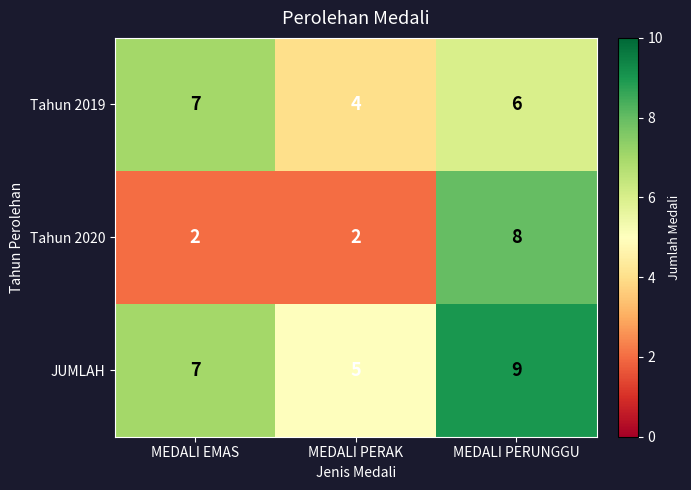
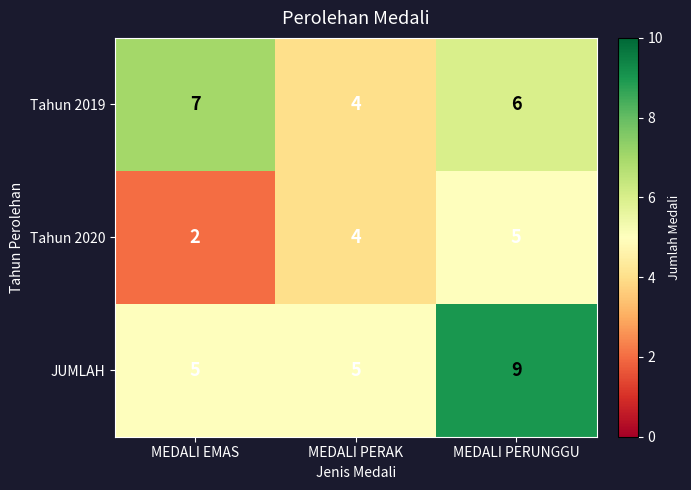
  {
    "Tahun 2019": {
      "MEDALI EMAS": 7,
      "MEDALI PERAK": 4,
      "MEDALI PERUNGGU": 6
    },
    "Tahun 2020": {
      "MEDALI EMAS": 2,
-     "MEDALI PERAK": 2,
-     "MEDALI PERUNGGU": 8
+     "MEDALI PERAK": 4,
+     "MEDALI PERUNGGU": 5
    },
    "JUMLAH": {
-     "MEDALI EMAS": 7,
+     "MEDALI EMAS": 5,
      "MEDALI PERAK": 5,
      "MEDALI PERUNGGU": 9
    }
  }
